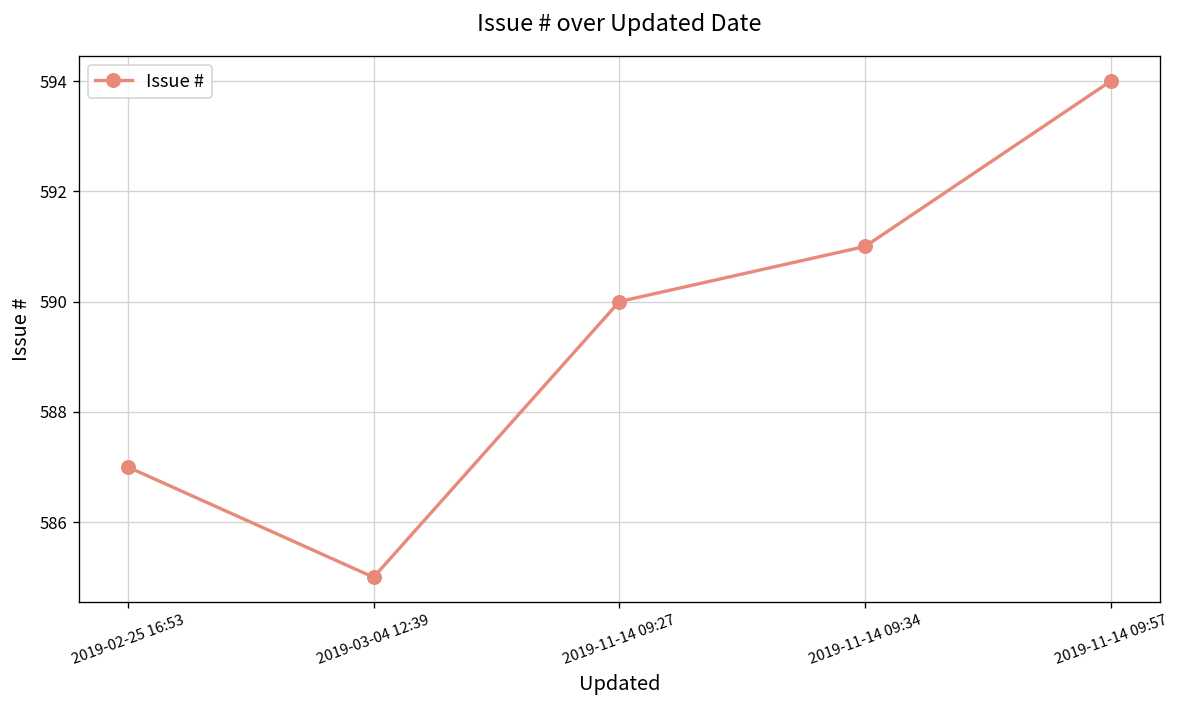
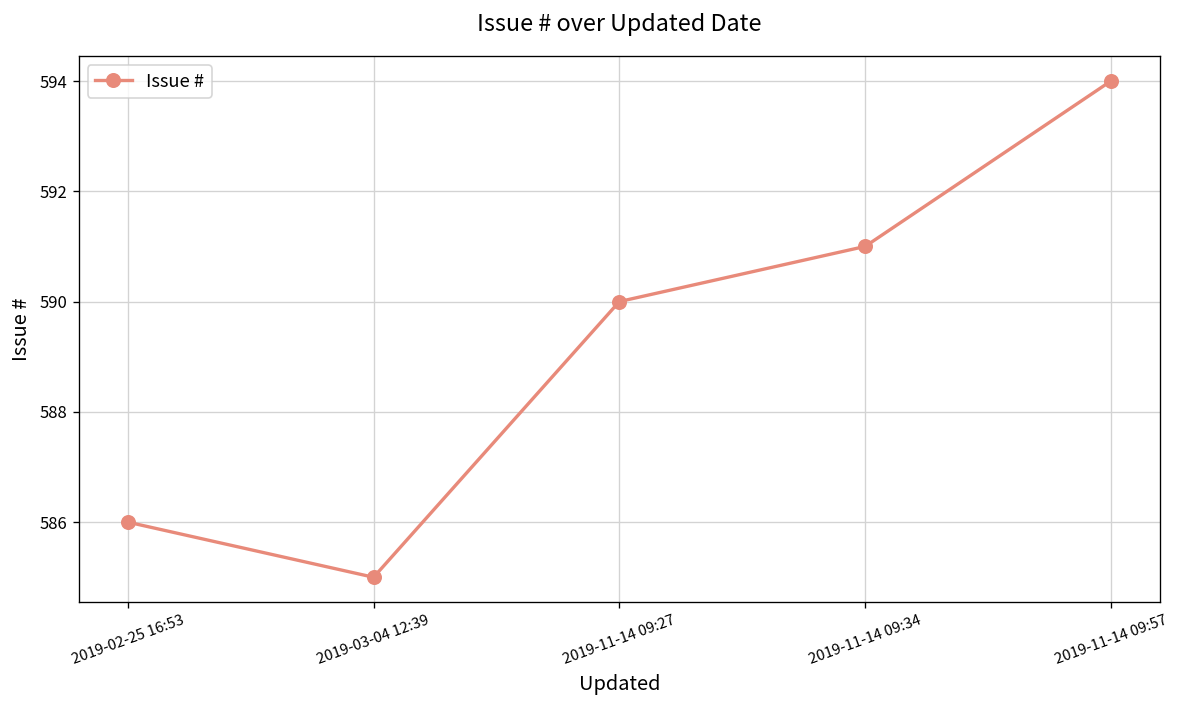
  {
-   "2019-02-25 16:53": 587,
+   "2019-02-25 16:53": 586,
    "2019-03-04 12:39": 585,
    "2019-11-14 09:27": 590,
    "2019-11-14 09:34": 591,
    "2019-11-14 09:57": 594
  }
